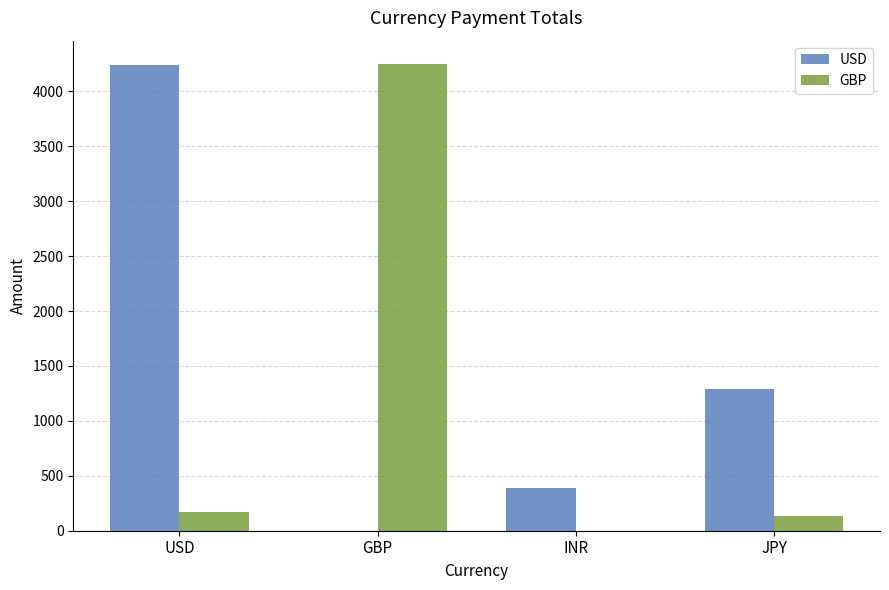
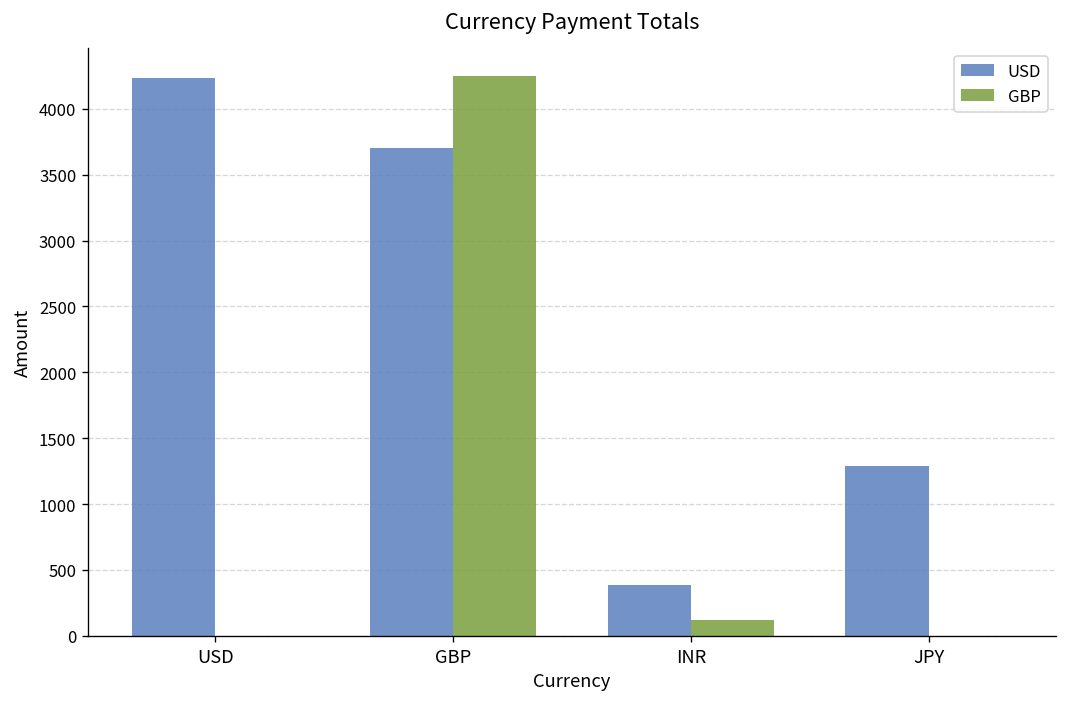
  {
    "USD": {
      "USD": 4240,
-     "GBP": 0,
+     "GBP": 3700,
      "INR": 390,
      "JPY": 1290
    },
    "GBP": {
-     "USD": 170,
+     "USD": 0,
      "GBP": 4250,
-     "INR": 0,
-     "JPY": 140
+     "INR": 120,
+     "JPY": 0
    }
  }
